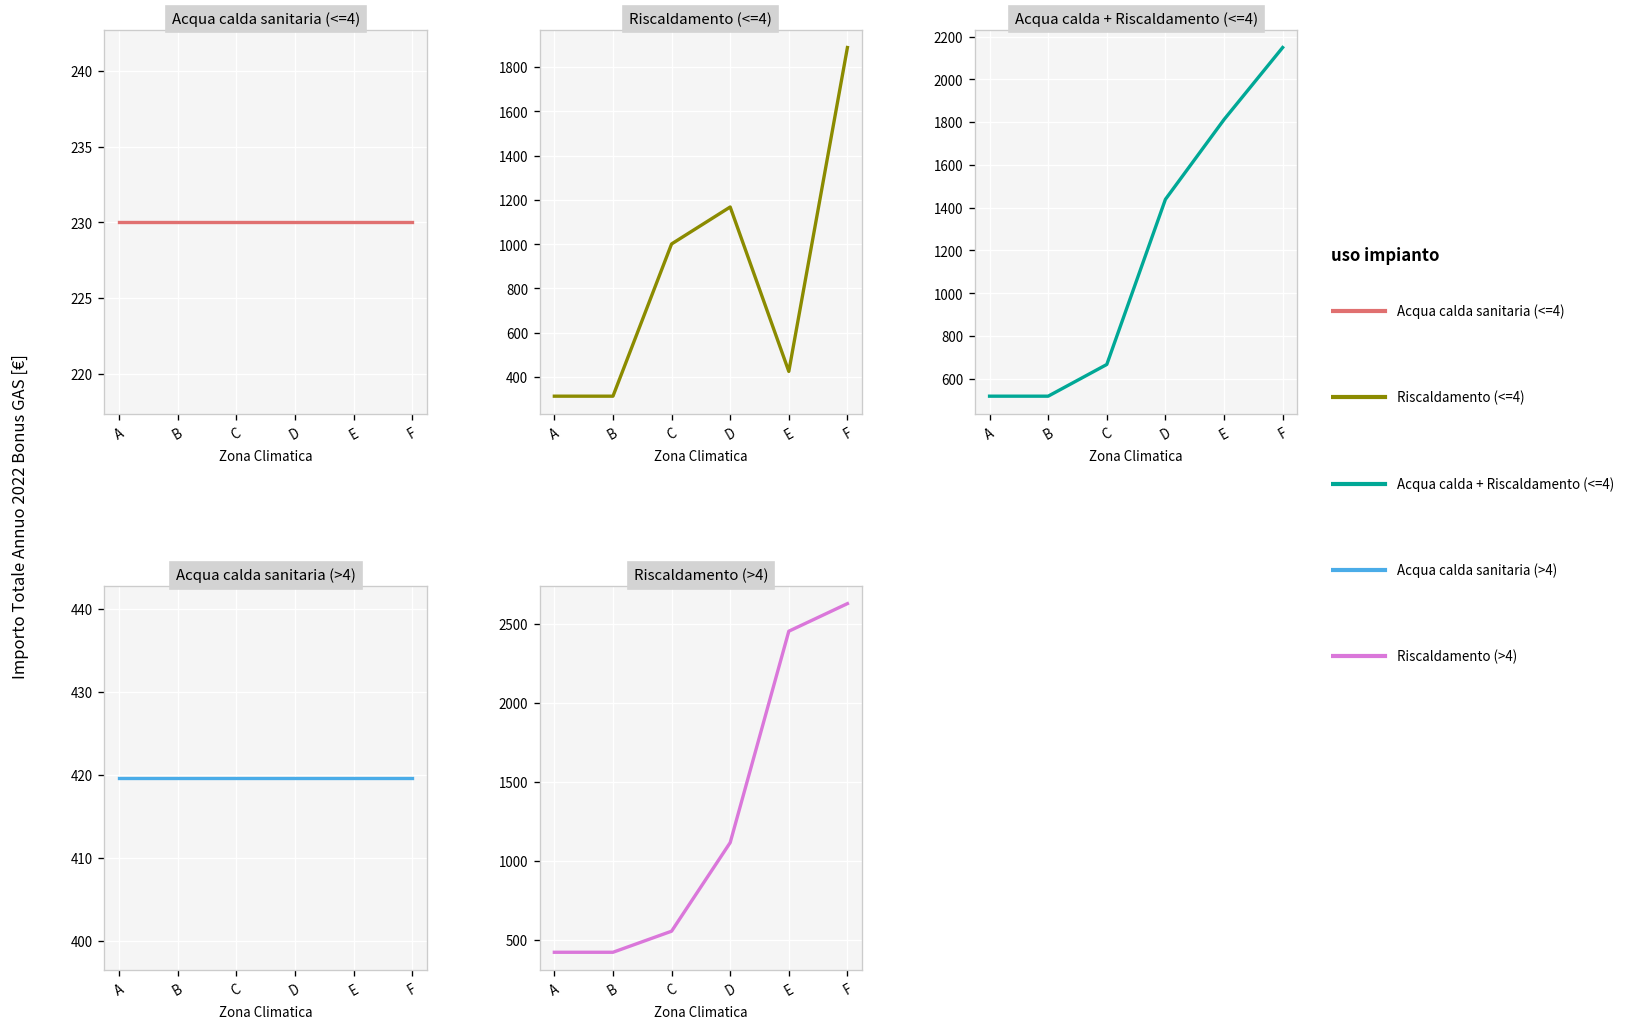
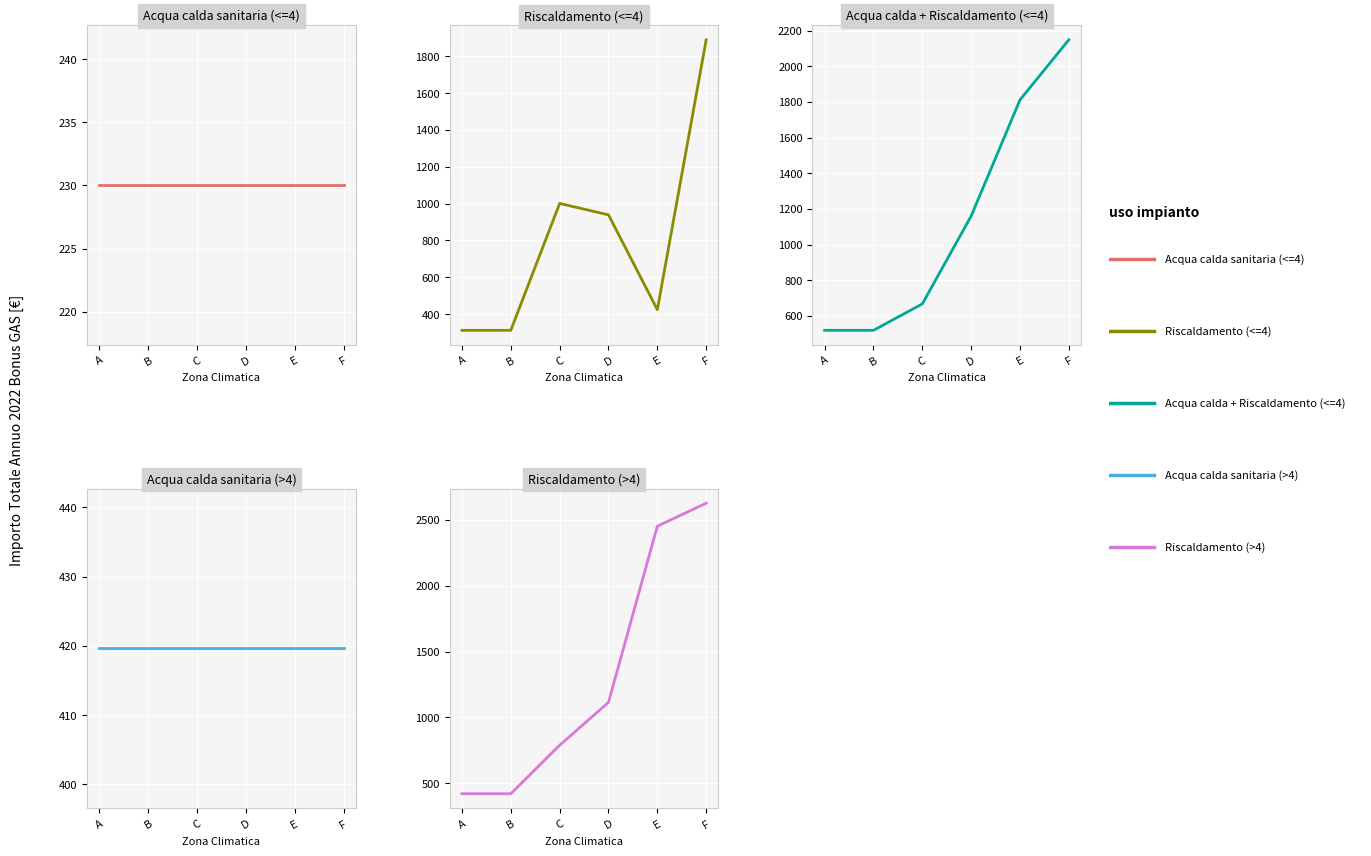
  {
    "Acqua calda sanitaria (<=4)": {
      "A": 230.0,
      "B": 230.0,
      "C": 230.0,
      "D": 230.0,
      "E": 230.0,
      "F": 230.0
    },
    "Riscaldamento (<=4)": {
      "A": 310,
      "B": 310,
      "C": 1000,
-     "D": 1170,
+     "D": 940,
      "E": 420,
      "F": 1890
    },
    "Acqua calda + Riscaldamento (<=4)": {
      "A": 520,
      "B": 520,
      "C": 670,
-     "D": 1440,
+     "D": 1160,
      "E": 1810,
      "F": 2150
    },
    "Acqua calda sanitaria (>4)": {
      "A": 420,
      "B": 420,
      "C": 420,
      "D": 420,
      "E": 420,
      "F": 420
    },
    "Riscaldamento (>4)": {
      "A": 420,
      "B": 420,
-     "C": 550,
+     "C": 790,
      "D": 1110,
      "E": 2450,
      "F": 2630
    }
  }
